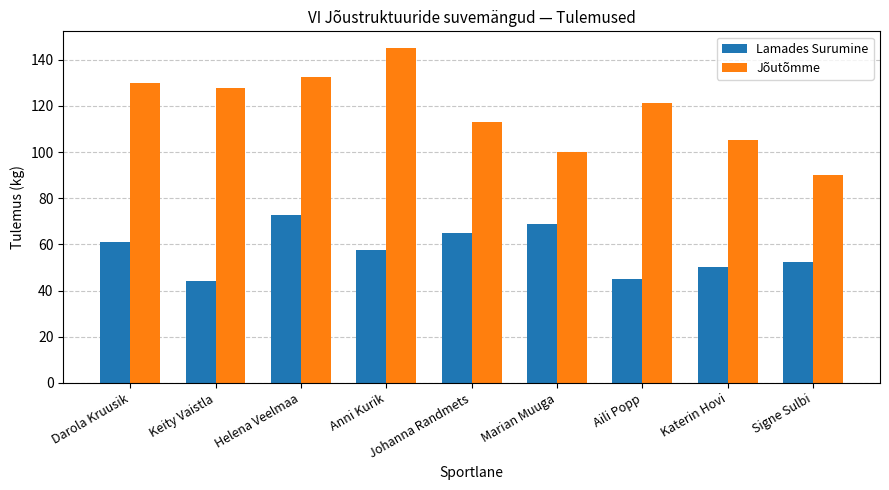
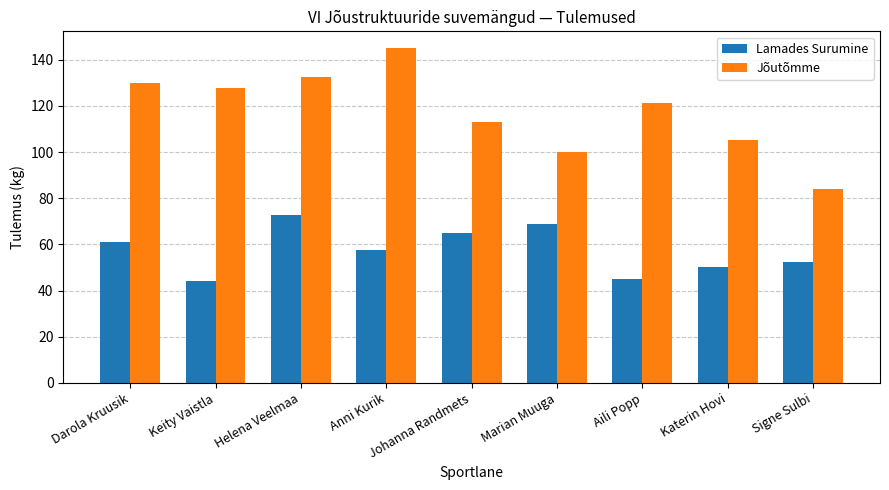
  {
    "Lamades Surumine": {
      "Darola Kruusik": 61,
      "Keity Vaistla": 44,
      "Helena Veelmaa": 73,
      "Anni Kurik": 58,
      "Johanna Randmets": 65,
      "Marian Muuga": 69,
      "Aili Popp": 45,
      "Katerin Hovi": 50,
      "Signe Sulbi": 53
    },
    "Jõutõmme": {
      "Darola Kruusik": 130,
      "Keity Vaistla": 128,
      "Helena Veelmaa": 133,
      "Anni Kurik": 145,
      "Johanna Randmets": 113,
      "Marian Muuga": 100,
      "Aili Popp": 121,
      "Katerin Hovi": 105,
-     "Signe Sulbi": 90
+     "Signe Sulbi": 84
    }
  }
